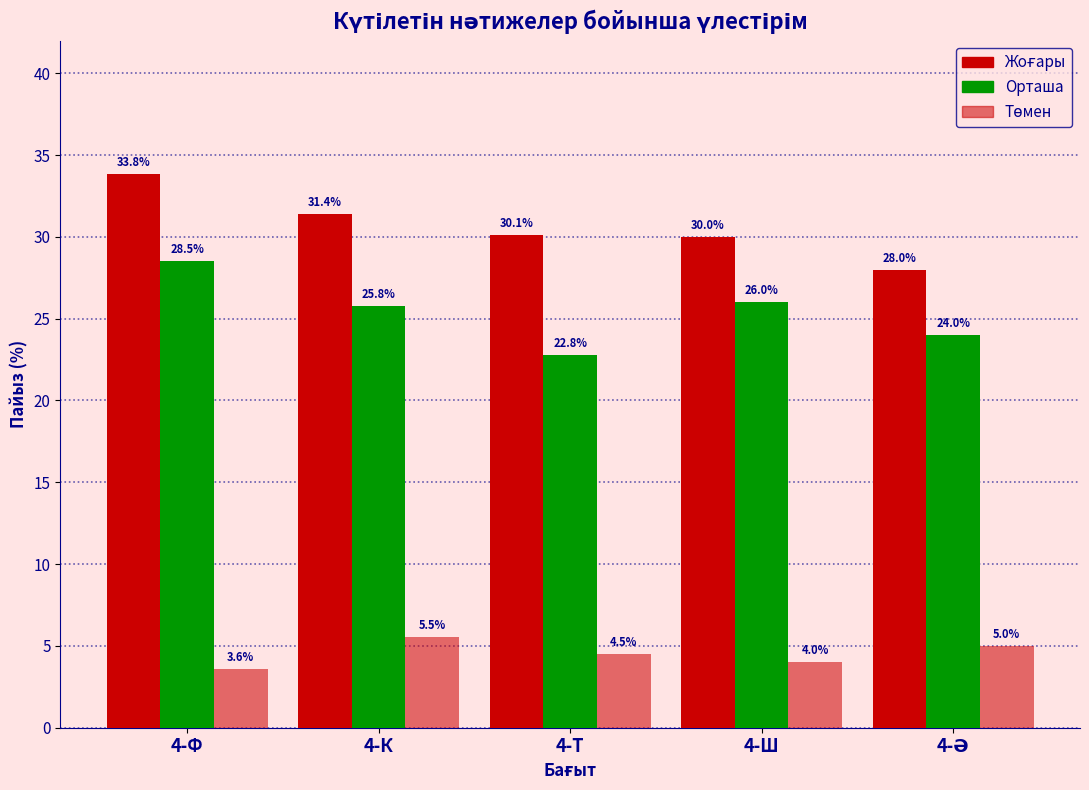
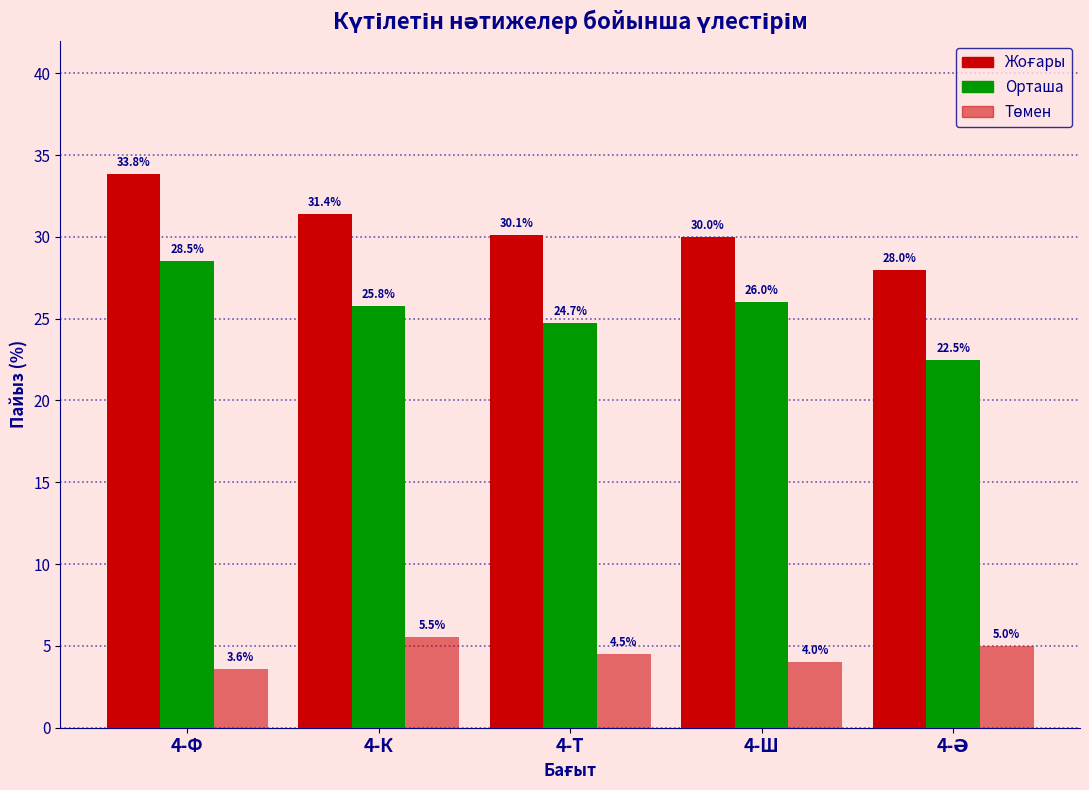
  {
    "Орташа": {
      "4-Ф": "28.5%",
      "4-К": "25.8%",
-     "4-Т": "22.8%",
+     "4-Т": "24.7%",
      "4-Ш": "26.0%",
-     "4-Ә": "24.0%"
+     "4-Ә": "22.5%"
    }
  }
